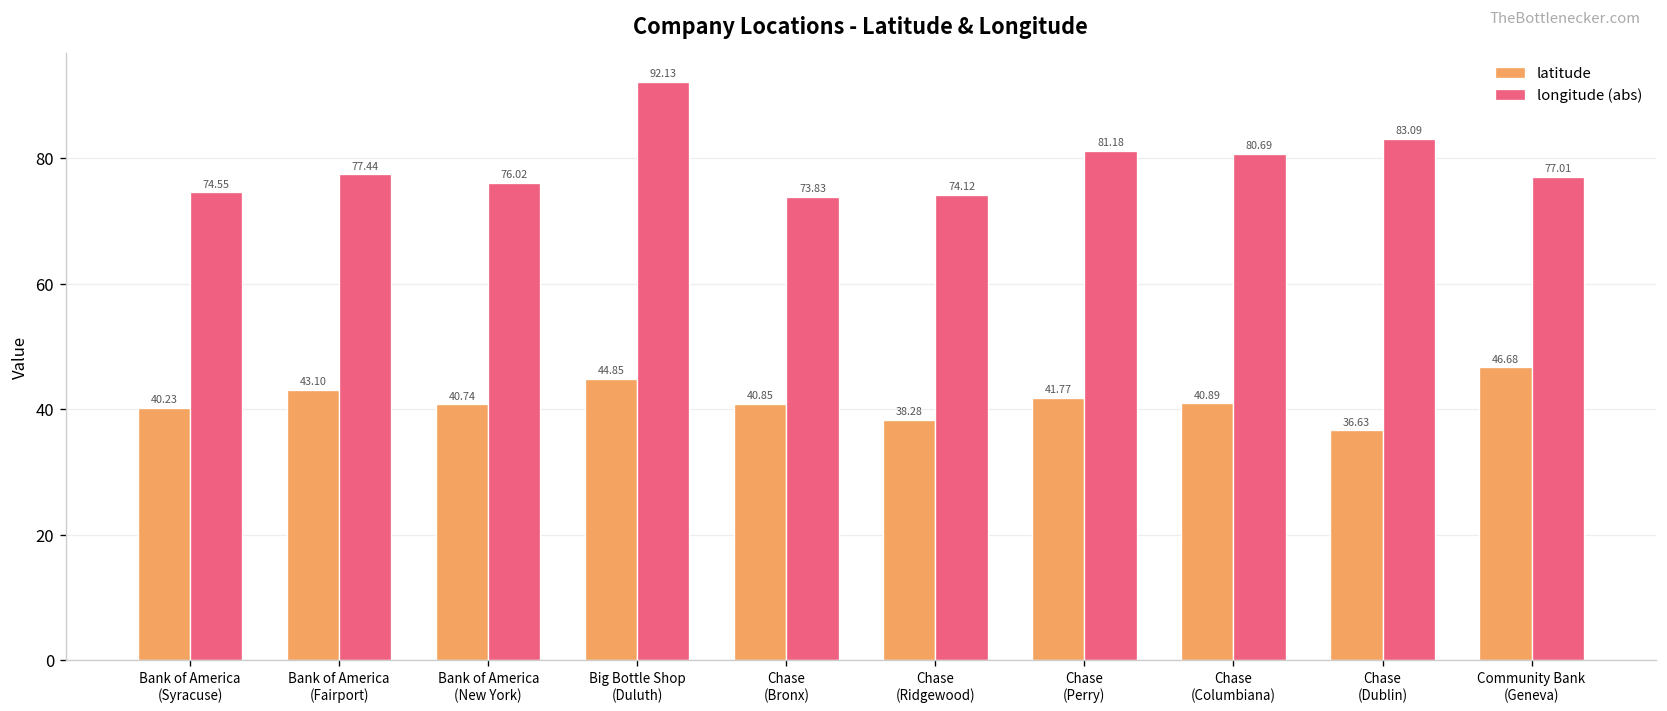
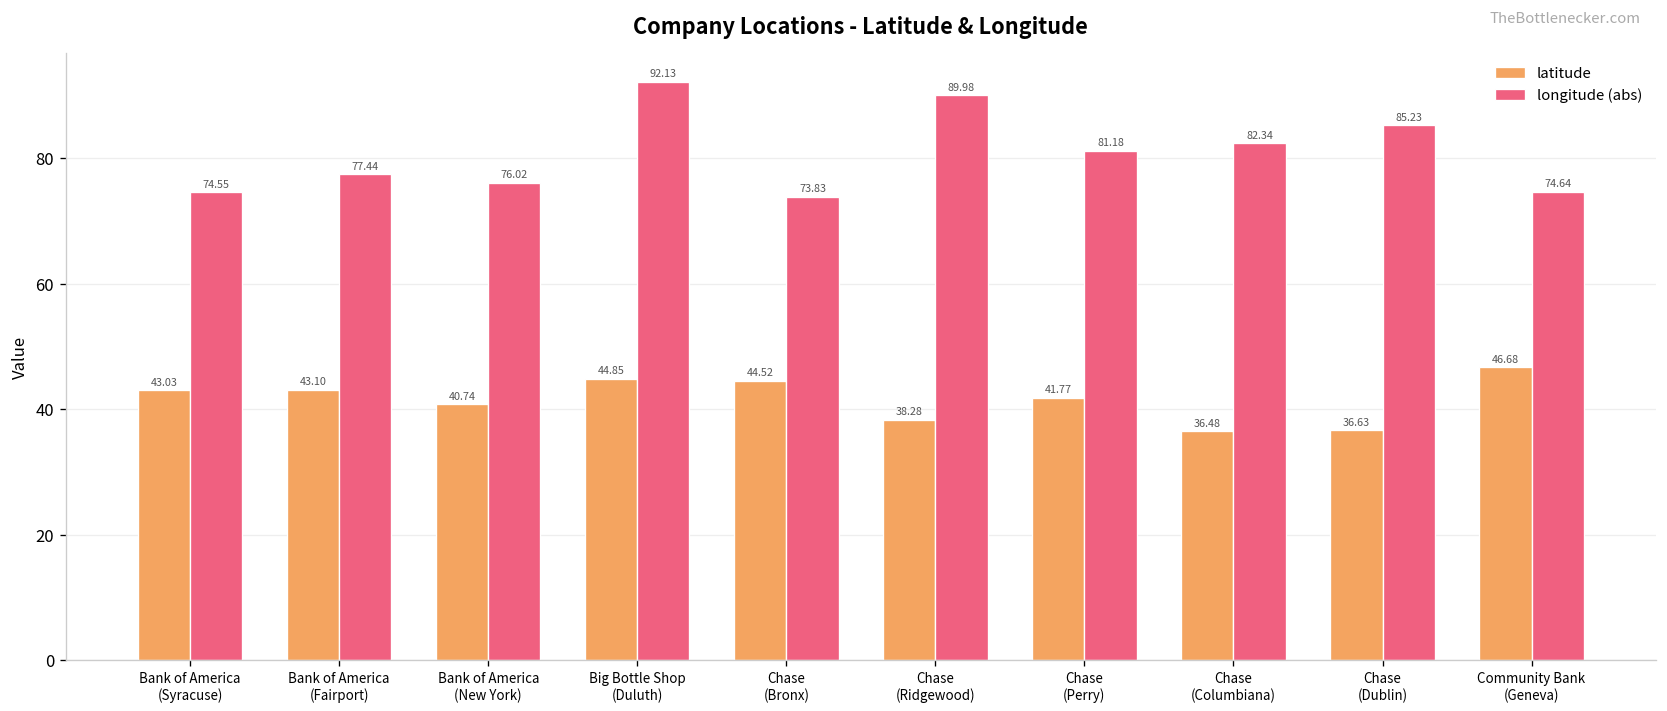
  {
    "latitude": {
-     "Bank of America (Syracuse)": 40.23,
+     "Bank of America (Syracuse)": 43.03,
      "Bank of America (Fairport)": 43.10,
      "Bank of America (New York)": 40.74,
      "Big Bottle Shop (Duluth)": 44.85,
-     "Chase (Bronx)": 40.85,
+     "Chase (Bronx)": 44.52,
      "Chase (Ridgewood)": 38.28,
      "Chase (Perry)": 41.77,
-     "Chase (Columbiana)": 40.89,
+     "Chase (Columbiana)": 36.48,
      "Chase (Dublin)": 36.63,
      "Community Bank (Geneva)": 46.68
    },
    "longitude (abs)": {
      "Bank of America (Syracuse)": 74.55,
      "Bank of America (Fairport)": 77.44,
      "Bank of America (New York)": 76.02,
      "Big Bottle Shop (Duluth)": 92.13,
      "Chase (Bronx)": 73.83,
-     "Chase (Ridgewood)": 74.12,
+     "Chase (Ridgewood)": 89.98,
      "Chase (Perry)": 81.18,
-     "Chase (Columbiana)": 80.69,
-     "Chase (Dublin)": 83.09,
-     "Community Bank (Geneva)": 77.01
+     "Chase (Columbiana)": 82.34,
+     "Chase (Dublin)": 85.23,
+     "Community Bank (Geneva)": 74.64
    }
  }
